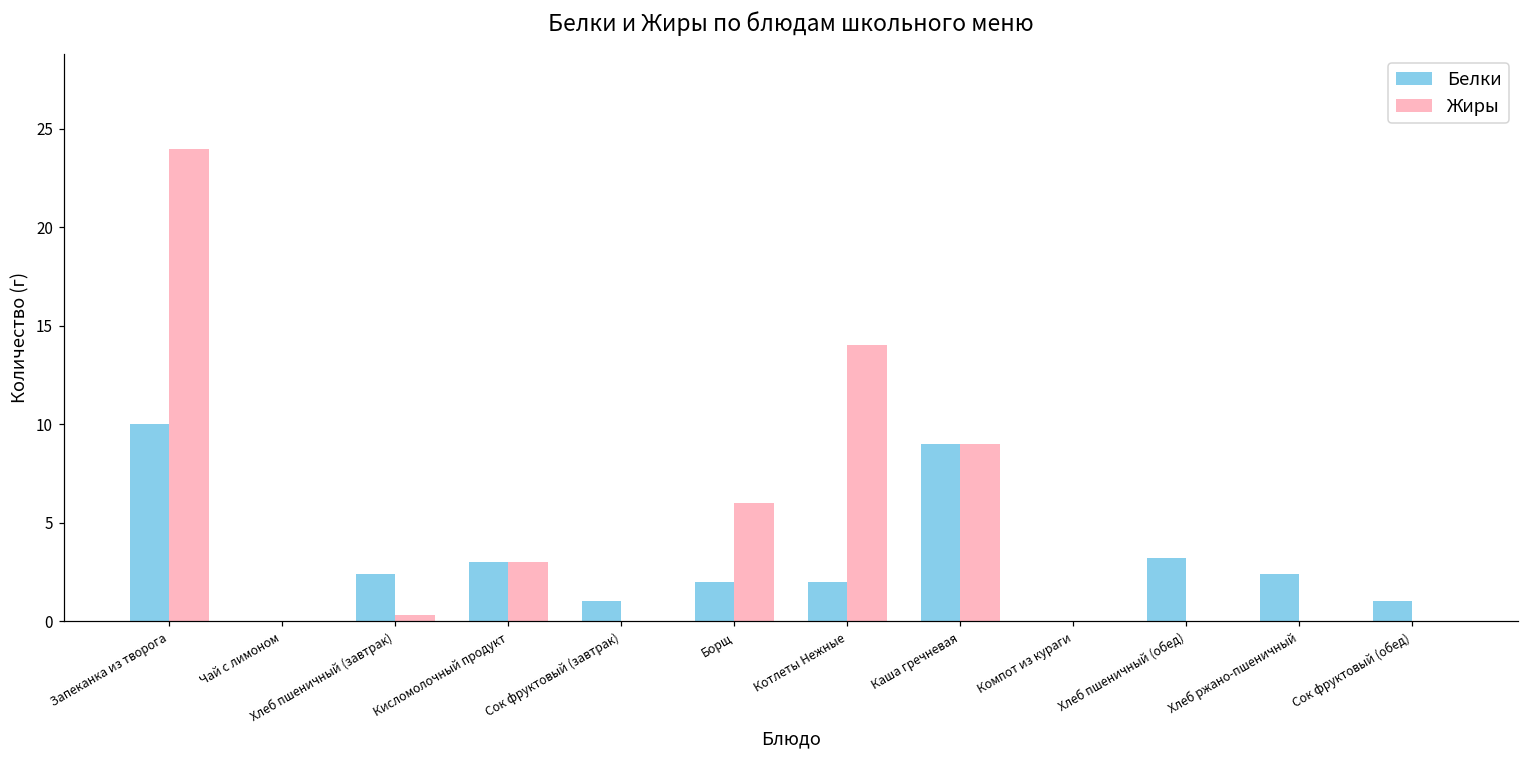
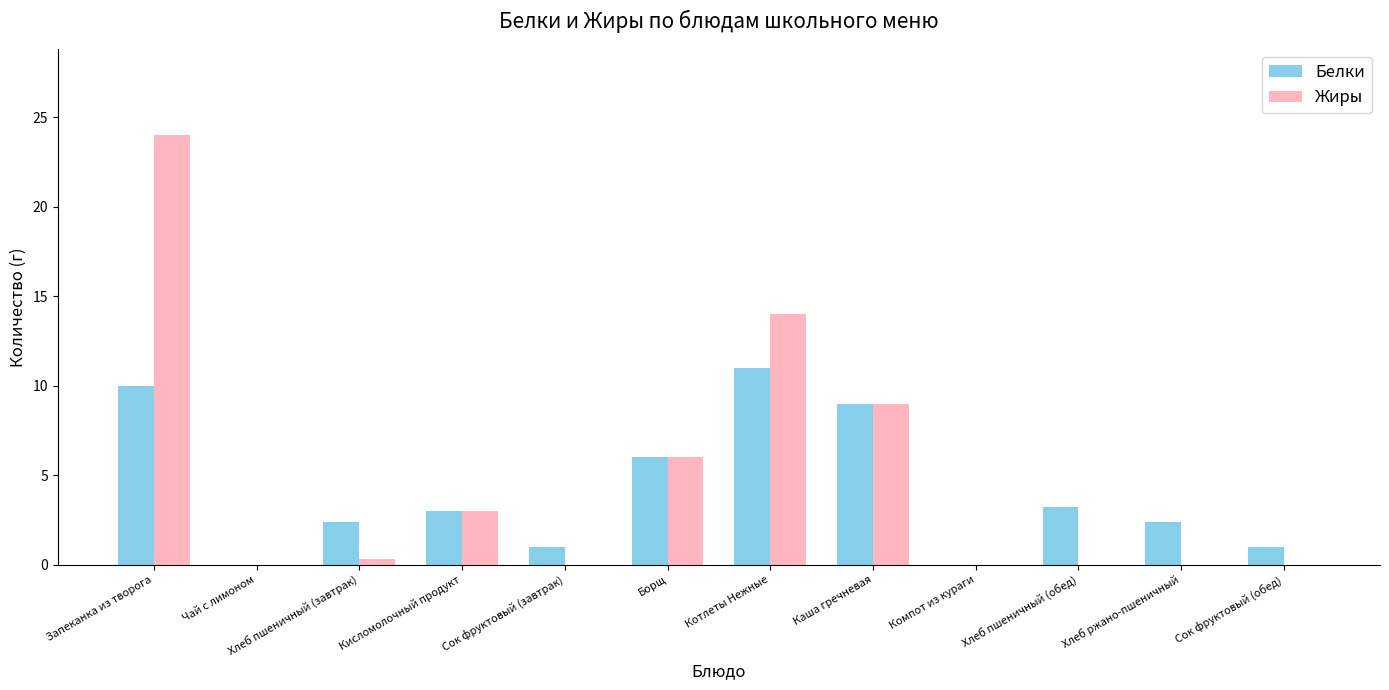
  {
    "Белки": {
      "Запеканка из творога": 10,
      "Чай с лимоном": 0,
      "Хлеб пшеничный (завтрак)": 2.4,
      "Кисломолочный продукт": 3,
      "Сок фруктовый (завтрак)": 1,
-     "Борщ": 2,
-     "Котлеты Нежные": 2,
+     "Борщ": 6,
+     "Котлеты Нежные": 11,
      "Каша гречневая": 9,
      "Компот из кураги": 0,
      "Хлеб пшеничный (обед)": 3.2,
      "Хлеб ржано-пшеничный": 2.4,
      "Сок фруктовый (обед)": 1
    },
    "Жиры": {
      "Запеканка из творога": 24,
      "Чай с лимоном": 0,
      "Хлеб пшеничный (завтрак)": 0.3,
      "Кисломолочный продукт": 3,
      "Сок фруктовый (завтрак)": 0,
      "Борщ": 6,
      "Котлеты Нежные": 14,
      "Каша гречневая": 9,
      "Компот из кураги": 0,
      "Хлеб пшеничный (обед)": 0,
      "Хлеб ржано-пшеничный": 0,
      "Сок фруктовый (обед)": 0
    }
  }
